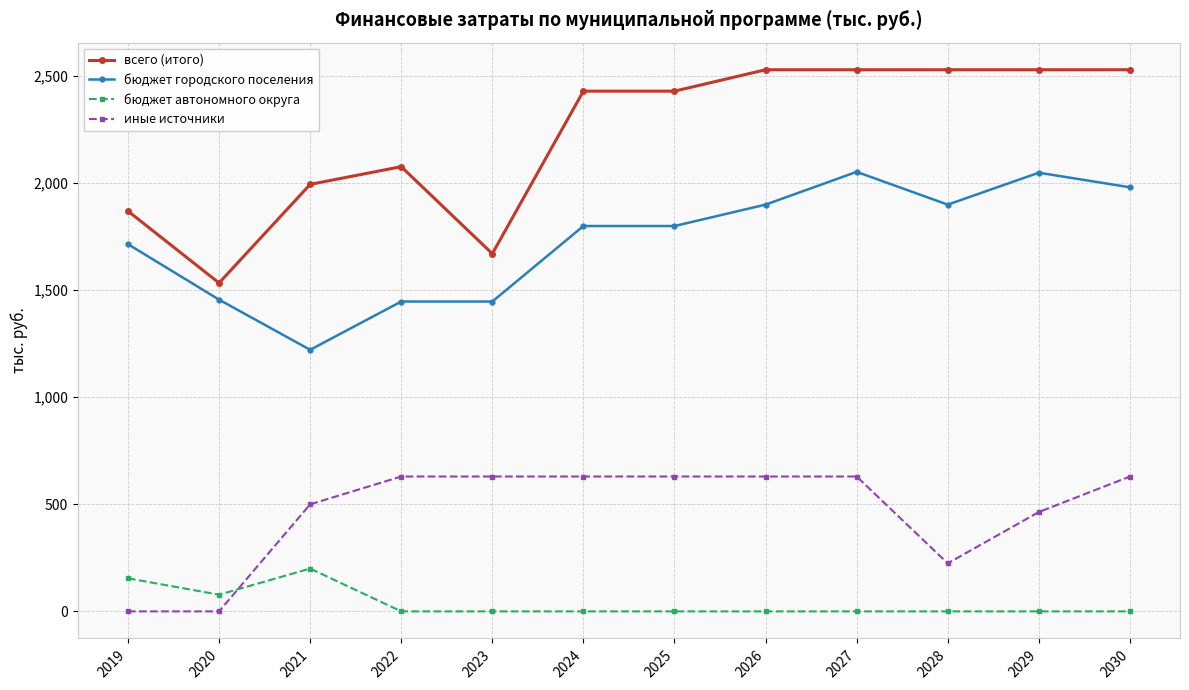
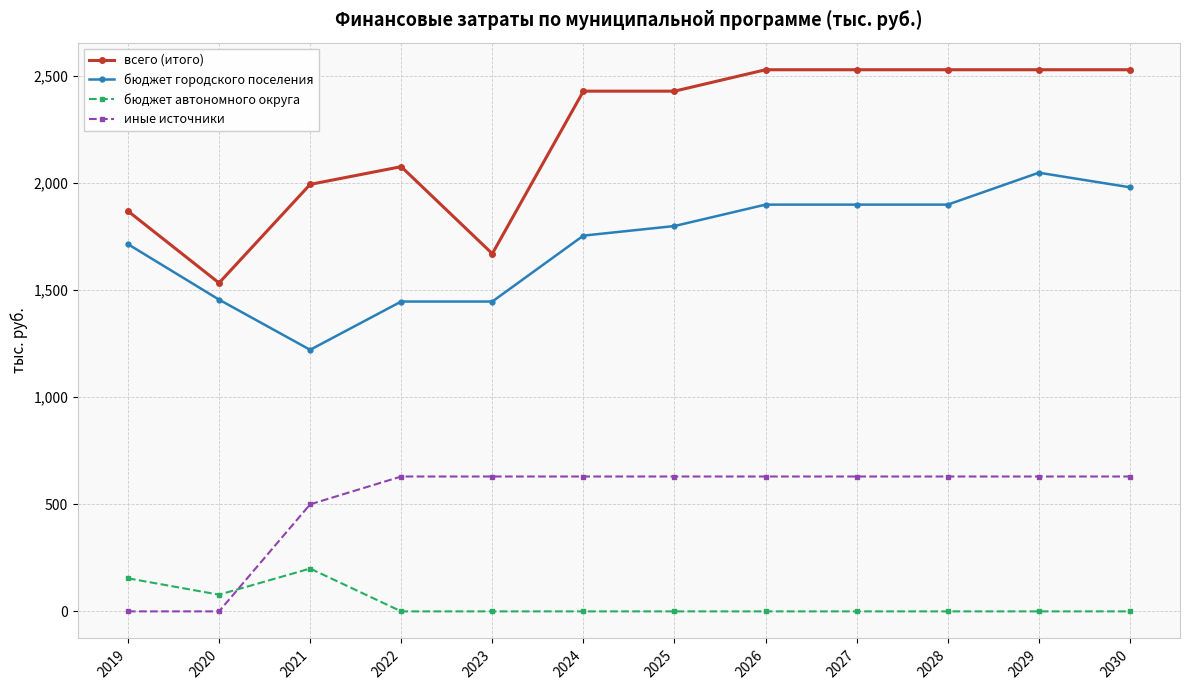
  {
    "всего (итого)": {
      "2019": "1,870",
      "2020": "1,530",
      "2021": "1,990",
      "2022": "2,080",
      "2023": "1,670",
      "2024": "2,430",
      "2025": "2,430",
      "2026": "2,530",
      "2027": "2,530",
      "2028": "2,530",
      "2029": "2,530",
      "2030": "2,530"
    },
    "бюджет городского поселения": {
      "2019": "1,720",
      "2020": "1,460",
      "2021": "1,220",
      "2022": "1,450",
      "2023": "1,450",
-     "2024": "1,800",
+     "2024": "1,760",
      "2025": "1,800",
      "2026": "1,900",
-     "2027": "2,050",
+     "2027": "1,900",
      "2028": "1,900",
      "2029": "2,050",
      "2030": "1,980"
    },
    "бюджет автономного округа": {
      "2019": "150",
      "2020": "80",
      "2021": "200",
      "2022": "0",
      "2023": "0",
      "2024": "0",
      "2025": "0",
      "2026": "0",
      "2027": "0",
      "2028": "0",
      "2029": "0",
      "2030": "0"
    },
    "иные источники": {
      "2019": "0",
      "2020": "0",
      "2021": "500",
      "2022": "630",
      "2023": "630",
      "2024": "630",
      "2025": "630",
      "2026": "630",
      "2027": "630",
-     "2028": "220",
-     "2029": "460",
+     "2028": "630",
+     "2029": "630",
      "2030": "630"
    }
  }
